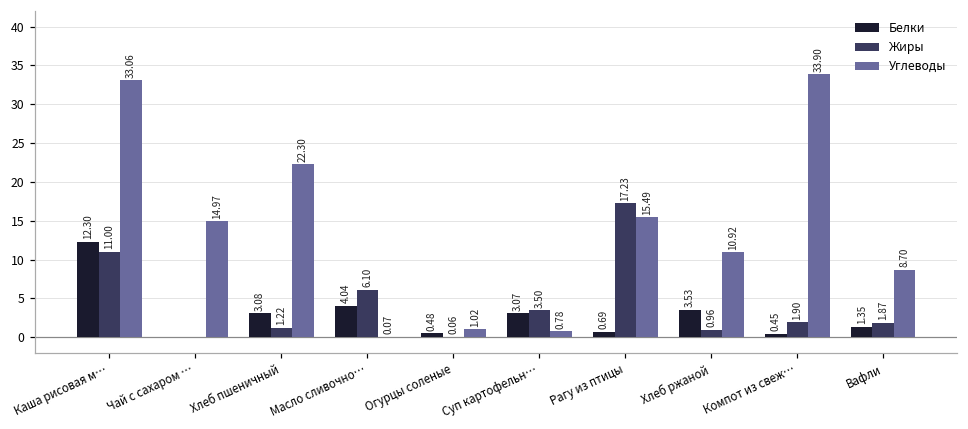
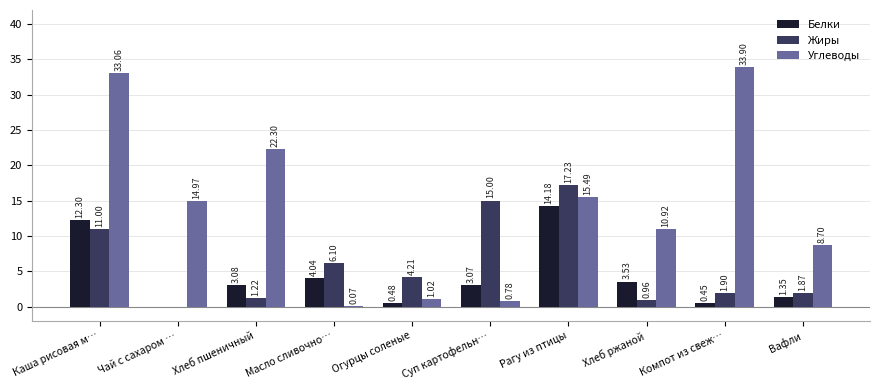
  {
    "Белки": {
      "Каша рисовая м…": 12.30,
      "Хлеб пшеничный": 3.08,
      "Масло сливочно…": 4.04,
      "Огурцы соленые": 0.48,
      "Суп картофельн…": 3.07,
-     "Рагу из птицы": 0.69,
+     "Рагу из птицы": 14.18,
      "Хлеб ржаной": 3.53,
      "Компот из свеж…": 0.45,
      "Вафли": 1.35
    },
    "Жиры": {
      "Каша рисовая м…": 11.00,
      "Хлеб пшеничный": 1.22,
      "Масло сливочно…": 6.10,
-     "Огурцы соленые": 0.06,
-     "Суп картофельн…": 3.50,
+     "Огурцы соленые": 4.21,
+     "Суп картофельн…": 15.00,
      "Рагу из птицы": 17.23,
      "Хлеб ржаной": 0.96,
      "Компот из свеж…": 1.90,
      "Вафли": 1.87
    },
    "Углеводы": {
      "Каша рисовая м…": 33.06,
      "Чай с сахаром …": 14.97,
      "Хлеб пшеничный": 22.30,
      "Масло сливочно…": 0.07,
      "Огурцы соленые": 1.02,
      "Суп картофельн…": 0.78,
      "Рагу из птицы": 15.49,
      "Хлеб ржаной": 10.92,
      "Компот из свеж…": 33.90,
      "Вафли": 8.70
    }
  }
